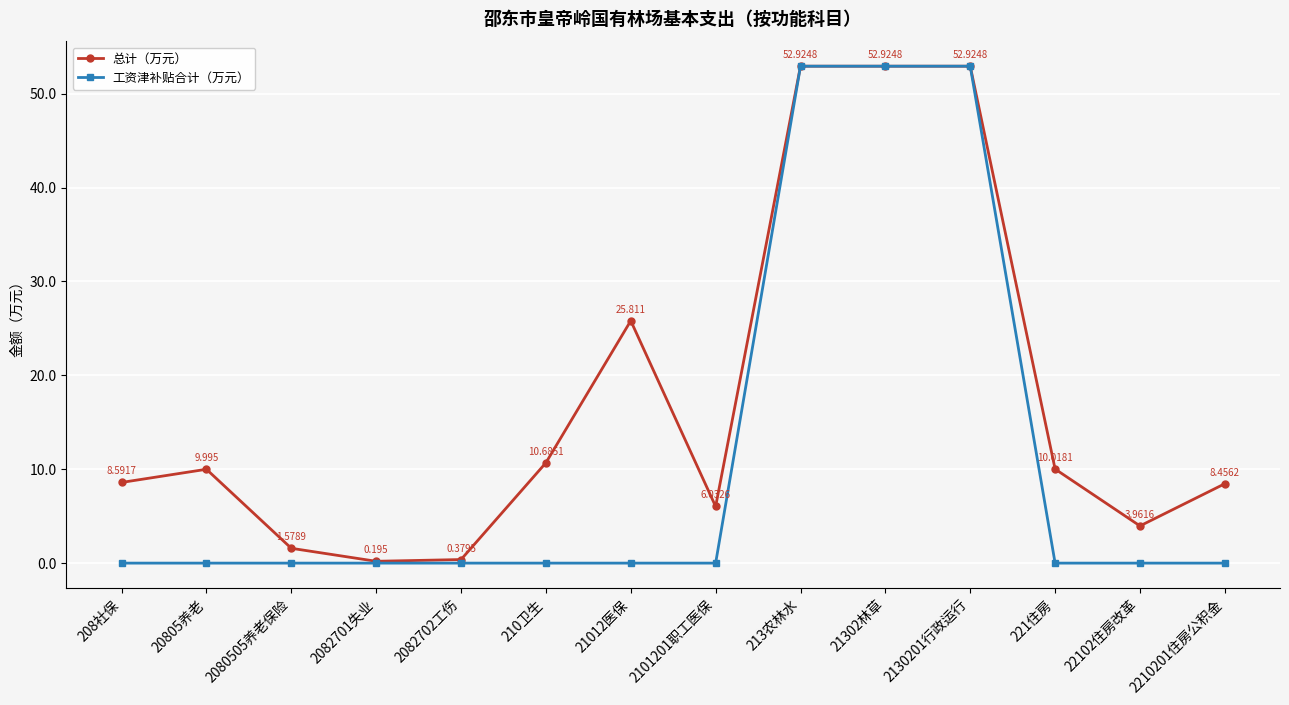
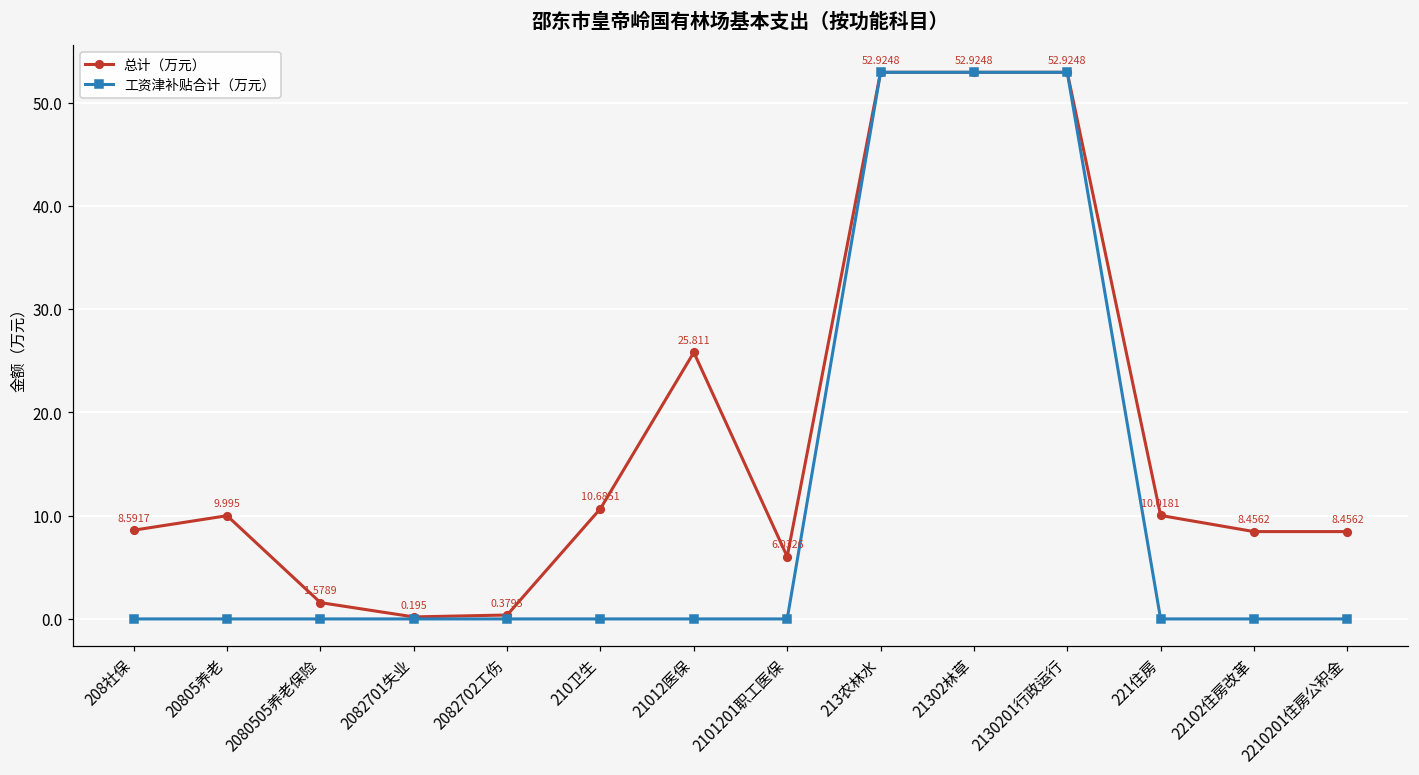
  {
    "总计（万元）": {
      "208社保": 8.5917,
      "20805养老": 9.995,
      "2080505养老保险": 1.5789,
      "2082702工伤": 0.3795,
      "210卫生": 10.6851,
      "21012医保": 25.811,
      "2101201职工医保": 6.0326,
      "221住房": 10.0181,
-     "22102住房改革": 3.9616,
+     "22102住房改革": 8.4562,
      "2210201住房公积金": 8.4562
    },
    "工资津补贴合计（万元）": {
      "208社保": 0,
      "20805养老": 0,
      "2080505养老保险": 0,
      "2082702工伤": 0,
      "210卫生": 0,
      "21012医保": 0,
      "2101201职工医保": 0,
      "221住房": 0,
      "22102住房改革": 0,
      "2210201住房公积金": 0
    }
  }
